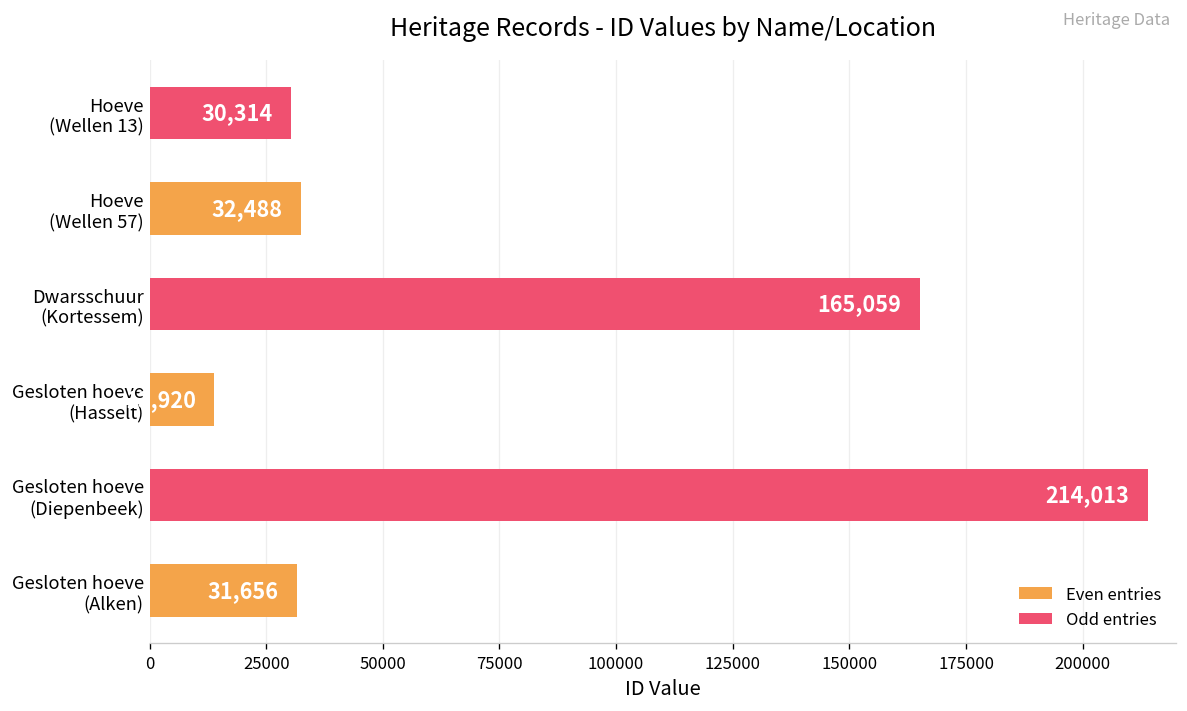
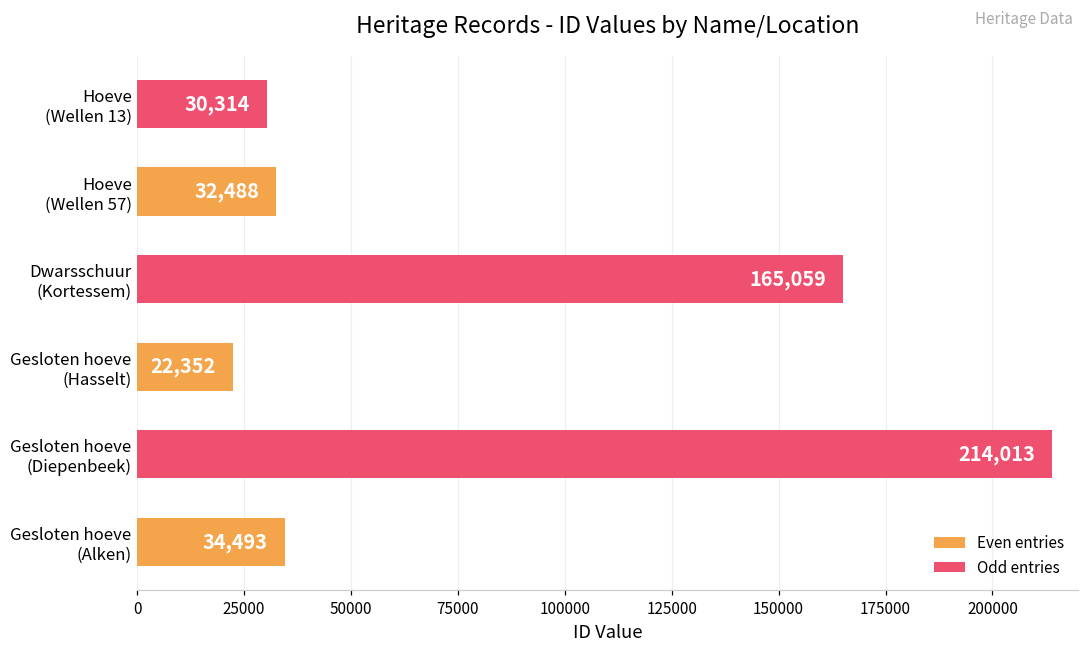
  {
    "Hoeve (Wellen 13)": "30,314",
    "Hoeve (Wellen 57)": "32,488",
    "Dwarsschuur (Kortessem)": "165,059",
-   "Gesloten hoeve (Hasselt)": "13,920",
+   "Gesloten hoeve (Hasselt)": "22,352",
    "Gesloten hoeve (Diepenbeek)": "214,013",
-   "Gesloten hoeve (Alken)": "31,656"
+   "Gesloten hoeve (Alken)": "34,493"
  }
